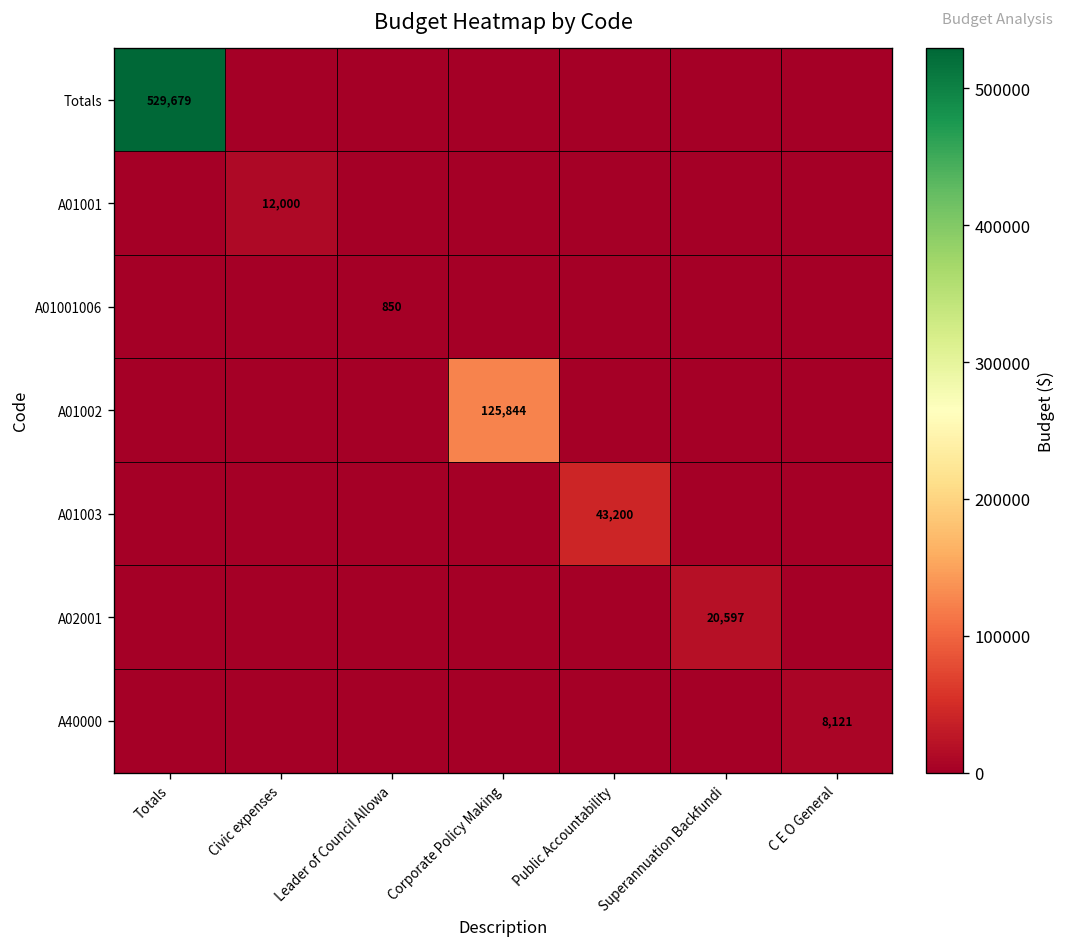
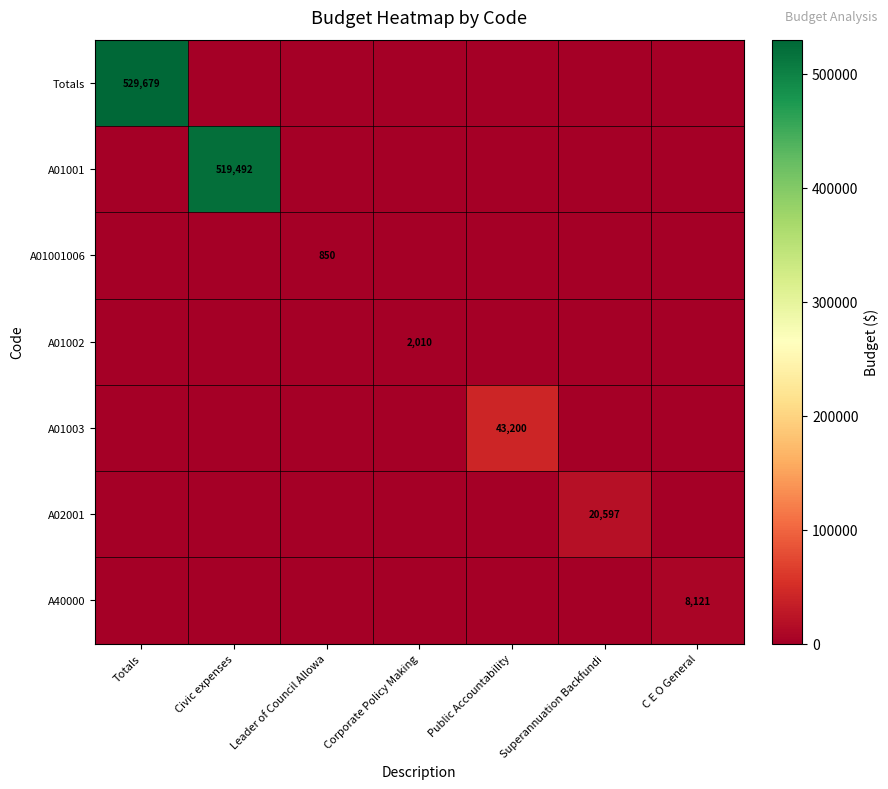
  {
    "Totals": {
      "Totals": "529,679"
    },
    "A01001": {
-     "Civic expenses": "12,000"
+     "Civic expenses": "519,492"
    },
    "A01001006": {
      "Leader of Council Allowa": "850"
    },
    "A01002": {
-     "Corporate Policy Making": "125,844"
+     "Corporate Policy Making": "2,010"
    },
    "A01003": {
      "Public Accountability": "43,200"
    },
    "A02001": {
      "Superannuation Backfundi": "20,597"
    },
    "A40000": {
      "C E O General": "8,121"
    }
  }
